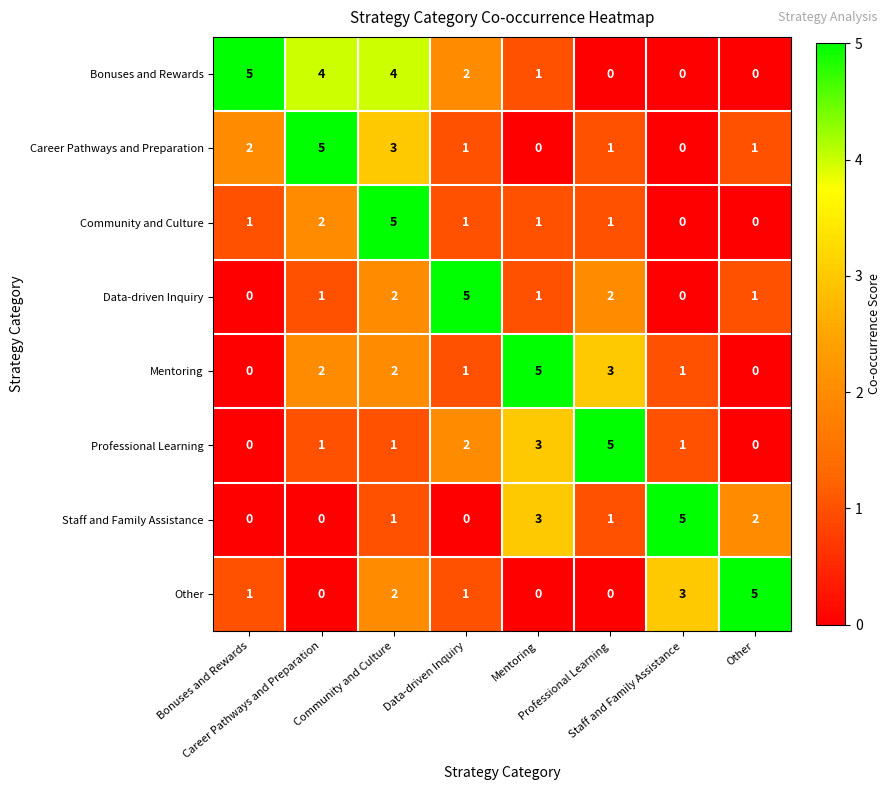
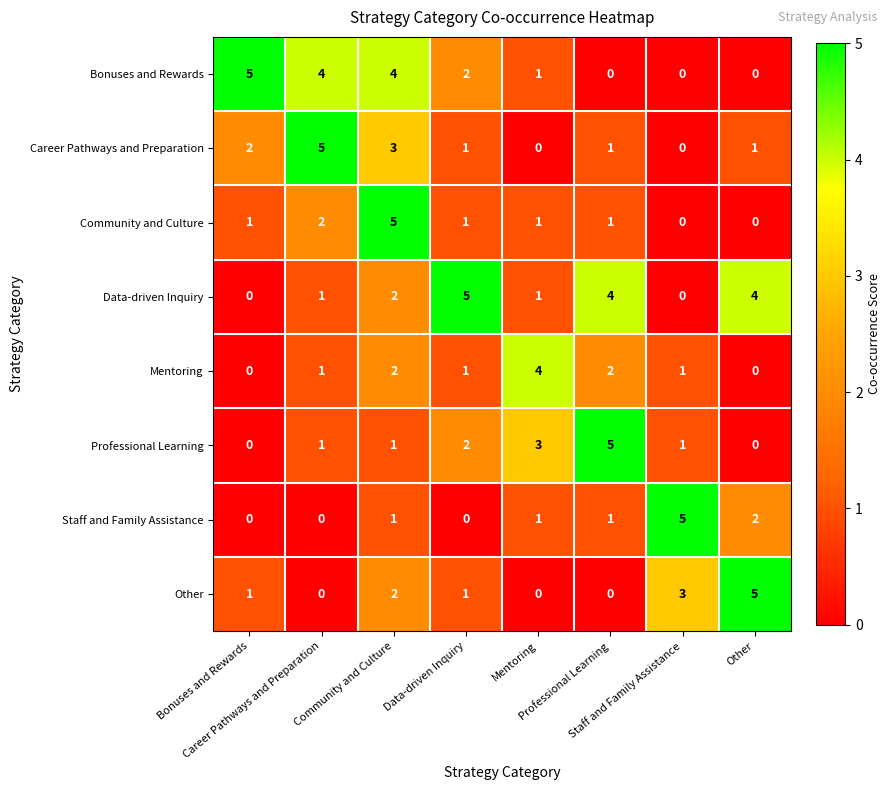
  {
    "Bonuses and Rewards": {
      "Bonuses and Rewards": 5,
      "Career Pathways and Preparation": 4,
      "Community and Culture": 4,
      "Data-driven Inquiry": 2,
      "Mentoring": 1,
      "Professional Learning": 0,
      "Staff and Family Assistance": 0,
      "Other": 0
    },
    "Career Pathways and Preparation": {
      "Bonuses and Rewards": 2,
      "Career Pathways and Preparation": 5,
      "Community and Culture": 3,
      "Data-driven Inquiry": 1,
      "Mentoring": 0,
      "Professional Learning": 1,
      "Staff and Family Assistance": 0,
      "Other": 1
    },
    "Community and Culture": {
      "Bonuses and Rewards": 1,
      "Career Pathways and Preparation": 2,
      "Community and Culture": 5,
      "Data-driven Inquiry": 1,
      "Mentoring": 1,
      "Professional Learning": 1,
      "Staff and Family Assistance": 0,
      "Other": 0
    },
    "Data-driven Inquiry": {
      "Bonuses and Rewards": 0,
      "Career Pathways and Preparation": 1,
      "Community and Culture": 2,
      "Data-driven Inquiry": 5,
      "Mentoring": 1,
-     "Professional Learning": 2,
+     "Professional Learning": 4,
      "Staff and Family Assistance": 0,
-     "Other": 1
+     "Other": 4
    },
    "Mentoring": {
      "Bonuses and Rewards": 0,
-     "Career Pathways and Preparation": 2,
+     "Career Pathways and Preparation": 1,
      "Community and Culture": 2,
      "Data-driven Inquiry": 1,
-     "Mentoring": 5,
-     "Professional Learning": 3,
+     "Mentoring": 4,
+     "Professional Learning": 2,
      "Staff and Family Assistance": 1,
      "Other": 0
    },
    "Professional Learning": {
      "Bonuses and Rewards": 0,
      "Career Pathways and Preparation": 1,
      "Community and Culture": 1,
      "Data-driven Inquiry": 2,
      "Mentoring": 3,
      "Professional Learning": 5,
      "Staff and Family Assistance": 1,
      "Other": 0
    },
    "Staff and Family Assistance": {
      "Bonuses and Rewards": 0,
      "Career Pathways and Preparation": 0,
      "Community and Culture": 1,
      "Data-driven Inquiry": 0,
-     "Mentoring": 3,
+     "Mentoring": 1,
      "Professional Learning": 1,
      "Staff and Family Assistance": 5,
      "Other": 2
    },
    "Other": {
      "Bonuses and Rewards": 1,
      "Career Pathways and Preparation": 0,
      "Community and Culture": 2,
      "Data-driven Inquiry": 1,
      "Mentoring": 0,
      "Professional Learning": 0,
      "Staff and Family Assistance": 3,
      "Other": 5
    }
  }
